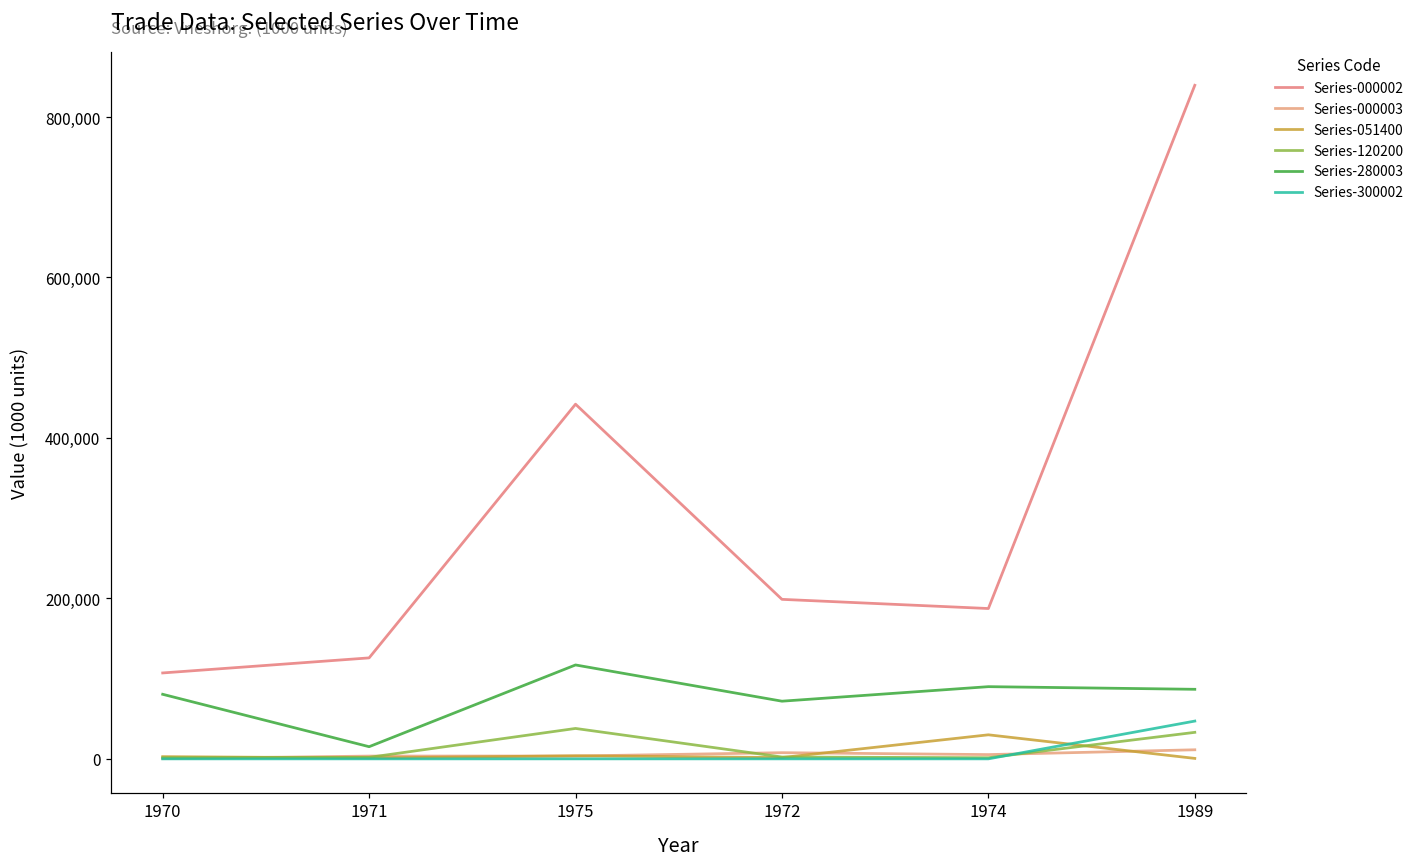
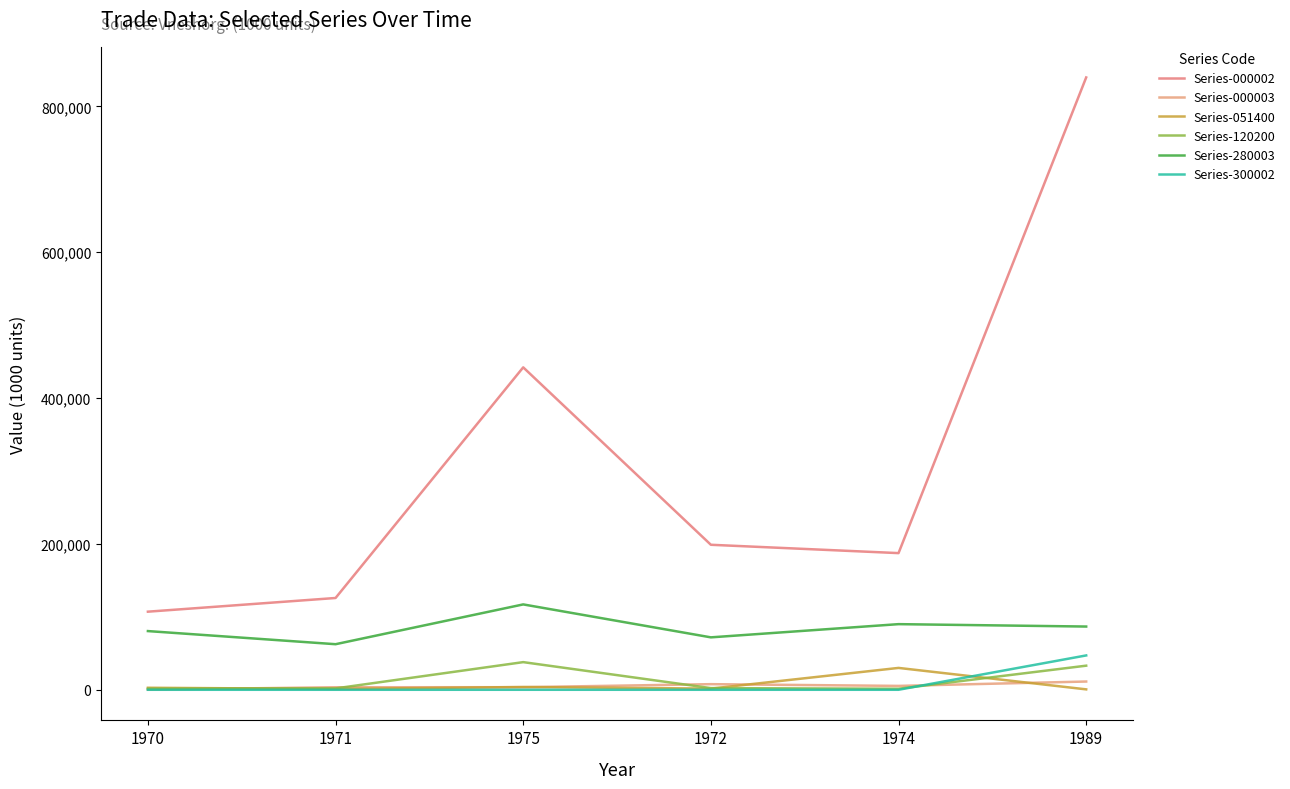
  {
    "Series-051400": {
      "1974": "30,000",
      "1989": "0"
    },
    "Series-120200": {
      "1975": "40,000",
      "1989": "30,000"
    },
    "Series-280003": {
      "1970": "80,000",
-     "1971": "20,000",
+     "1971": "60,000",
      "1975": "120,000",
      "1972": "70,000",
      "1974": "90,000",
      "1989": "90,000"
    },
    "Series-300002": {
      "1975": "0",
      "1989": "50,000"
    }
  }
